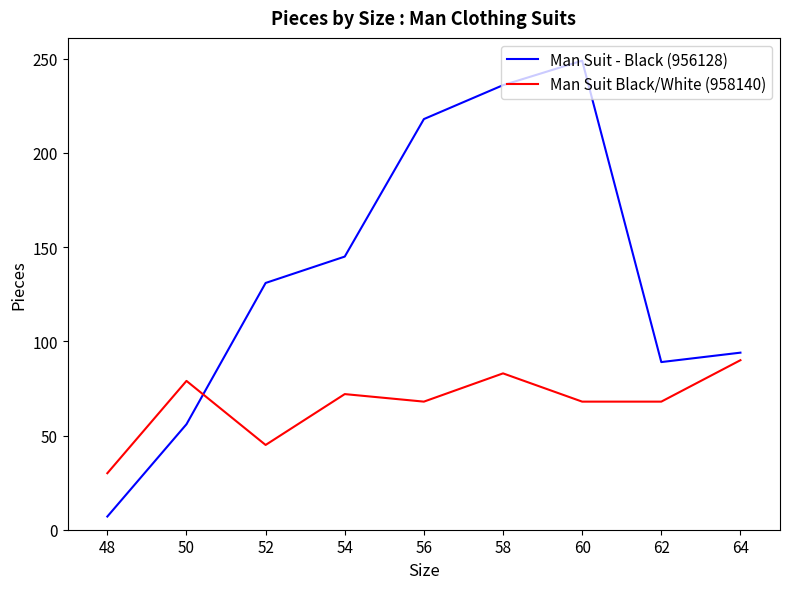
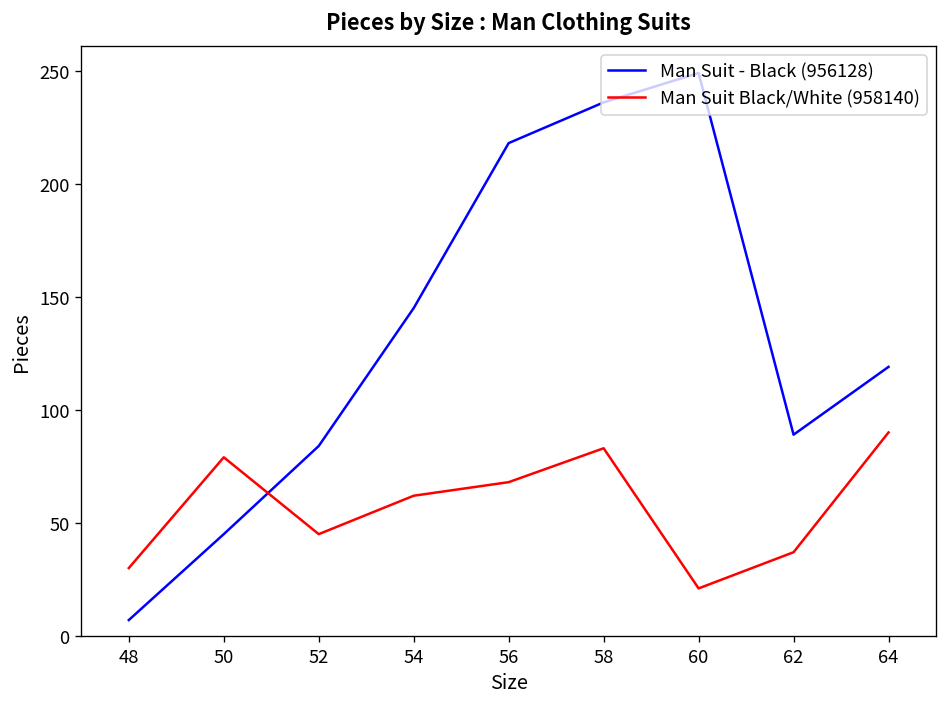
  {
    "Man Suit - Black (956128)": {
      "48": 7,
-     "50": 56,
-     "52": 131,
+     "50": 45,
+     "52": 84,
      "54": 145,
      "56": 218,
      "62": 89,
-     "64": 94
+     "64": 119
    },
    "Man Suit Black/White (958140)": {
      "48": 30,
      "50": 79,
      "52": 45,
-     "54": 72,
+     "54": 62,
      "56": 68,
      "58": 83,
-     "60": 68,
-     "62": 68,
+     "60": 21,
+     "62": 37,
      "64": 90
    }
  }
